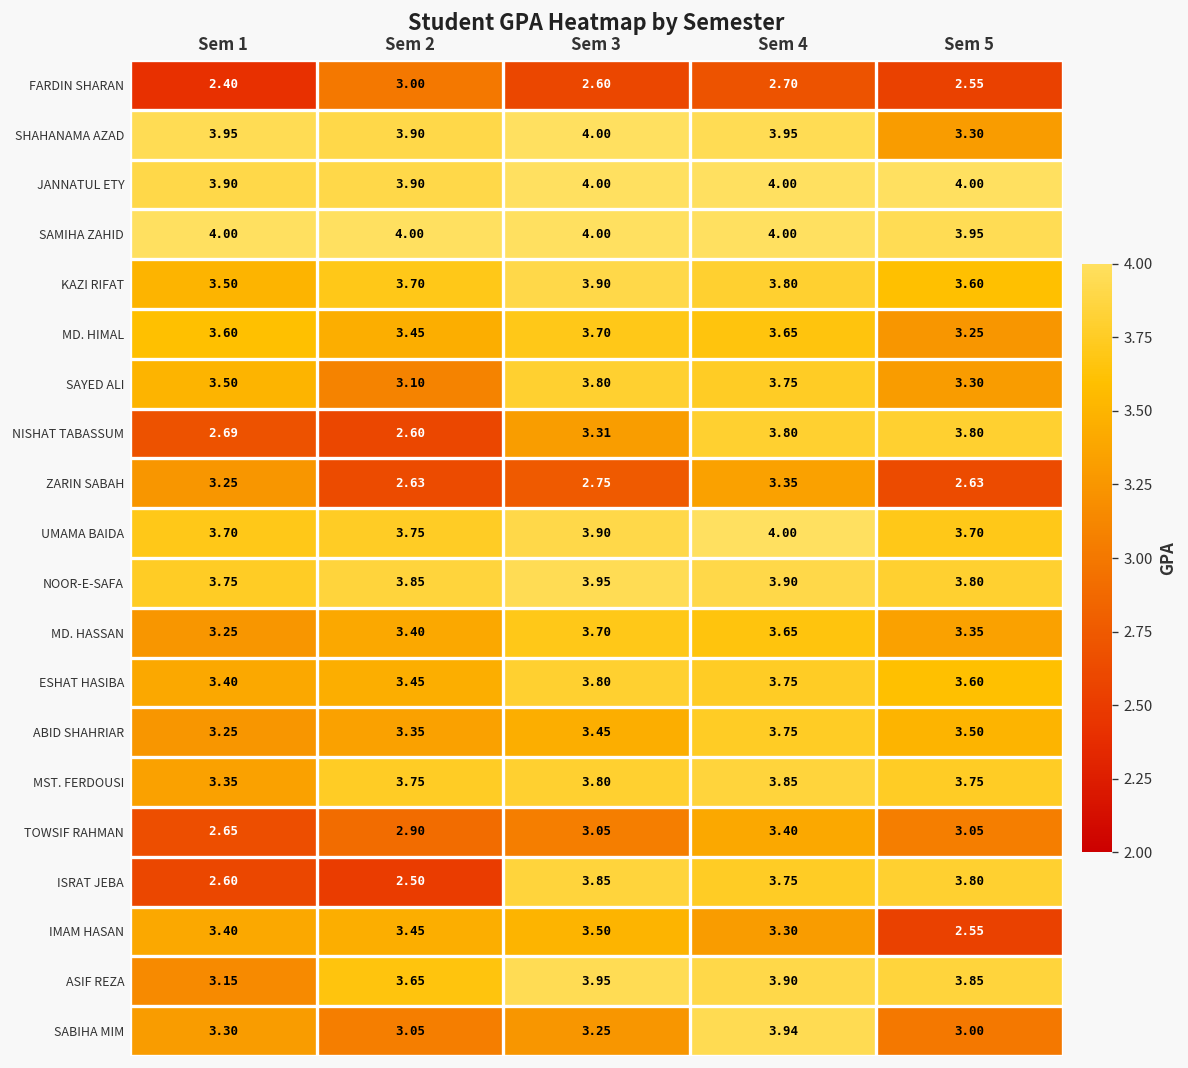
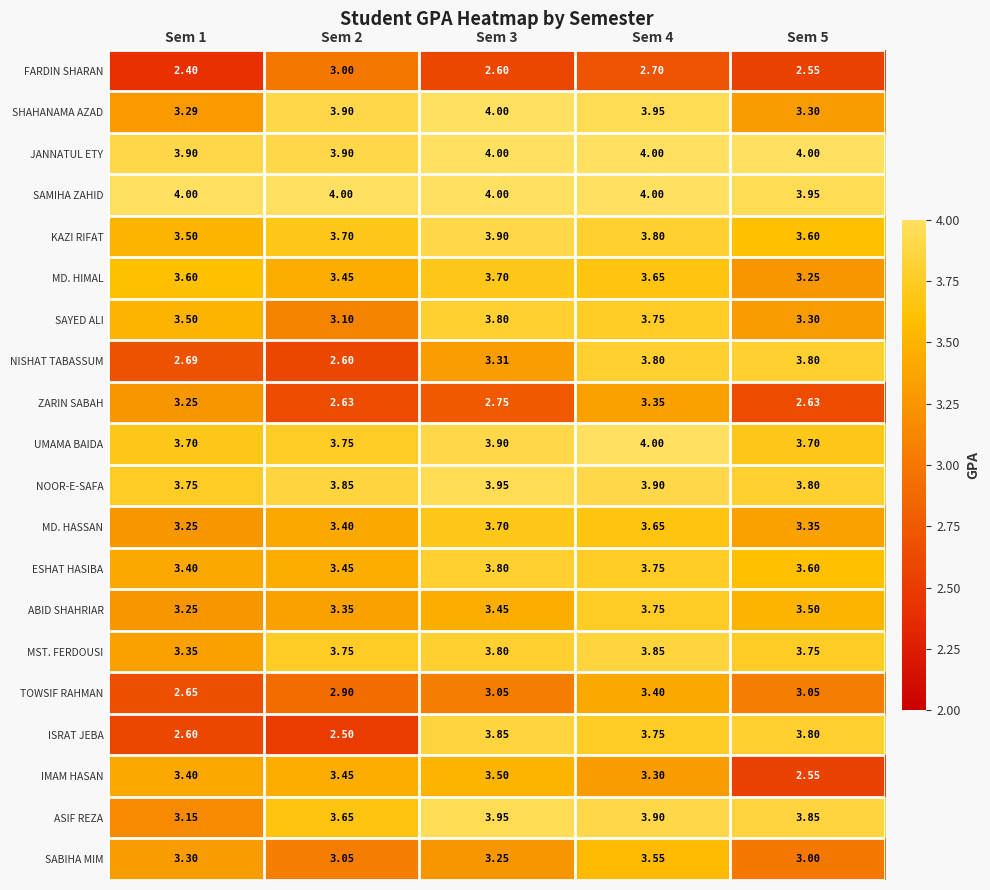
  {
    "FARDIN SHARAN": {
      "Sem 1": 2.40,
      "Sem 2": 3.00,
      "Sem 3": 2.60,
      "Sem 4": 2.70,
      "Sem 5": 2.55
    },
    "SHAHANAMA AZAD": {
-     "Sem 1": 3.95,
+     "Sem 1": 3.29,
      "Sem 2": 3.90,
      "Sem 3": 4.00,
      "Sem 4": 3.95,
      "Sem 5": 3.30
    },
    "JANNATUL ETY": {
      "Sem 1": 3.90,
      "Sem 2": 3.90,
      "Sem 3": 4.00,
      "Sem 4": 4.00,
      "Sem 5": 4.00
    },
    "SAMIHA ZAHID": {
      "Sem 1": 4.00,
      "Sem 2": 4.00,
      "Sem 3": 4.00,
      "Sem 4": 4.00,
      "Sem 5": 3.95
    },
    "KAZI RIFAT": {
      "Sem 1": 3.50,
      "Sem 2": 3.70,
      "Sem 3": 3.90,
      "Sem 4": 3.80,
      "Sem 5": 3.60
    },
    "MD. HIMAL": {
      "Sem 1": 3.60,
      "Sem 2": 3.45,
      "Sem 3": 3.70,
      "Sem 4": 3.65,
      "Sem 5": 3.25
    },
    "SAYED ALI": {
      "Sem 1": 3.50,
      "Sem 2": 3.10,
      "Sem 3": 3.80,
      "Sem 4": 3.75,
      "Sem 5": 3.30
    },
    "NISHAT TABASSUM": {
      "Sem 1": 2.69,
      "Sem 2": 2.60,
      "Sem 3": 3.31,
      "Sem 4": 3.80,
      "Sem 5": 3.80
    },
    "ZARIN SABAH": {
      "Sem 1": 3.25,
      "Sem 2": 2.63,
      "Sem 3": 2.75,
      "Sem 4": 3.35,
      "Sem 5": 2.63
    },
    "UMAMA BAIDA": {
      "Sem 1": 3.70,
      "Sem 2": 3.75,
      "Sem 3": 3.90,
      "Sem 4": 4.00,
      "Sem 5": 3.70
    },
    "NOOR-E-SAFA": {
      "Sem 1": 3.75,
      "Sem 2": 3.85,
      "Sem 3": 3.95,
      "Sem 4": 3.90,
      "Sem 5": 3.80
    },
    "MD. HASSAN": {
      "Sem 1": 3.25,
      "Sem 2": 3.40,
      "Sem 3": 3.70,
      "Sem 4": 3.65,
      "Sem 5": 3.35
    },
    "ESHAT HASIBA": {
      "Sem 1": 3.40,
      "Sem 2": 3.45,
      "Sem 3": 3.80,
      "Sem 4": 3.75,
      "Sem 5": 3.60
    },
    "ABID SHAHRIAR": {
      "Sem 1": 3.25,
      "Sem 2": 3.35,
      "Sem 3": 3.45,
      "Sem 4": 3.75,
      "Sem 5": 3.50
    },
    "MST. FERDOUSI": {
      "Sem 1": 3.35,
      "Sem 2": 3.75,
      "Sem 3": 3.80,
      "Sem 4": 3.85,
      "Sem 5": 3.75
    },
    "TOWSIF RAHMAN": {
      "Sem 1": 2.65,
      "Sem 2": 2.90,
      "Sem 3": 3.05,
      "Sem 4": 3.40,
      "Sem 5": 3.05
    },
    "ISRAT JEBA": {
      "Sem 1": 2.60,
      "Sem 2": 2.50,
      "Sem 3": 3.85,
      "Sem 4": 3.75,
      "Sem 5": 3.80
    },
    "IMAM HASAN": {
      "Sem 1": 3.40,
      "Sem 2": 3.45,
      "Sem 3": 3.50,
      "Sem 4": 3.30,
      "Sem 5": 2.55
    },
    "ASIF REZA": {
      "Sem 1": 3.15,
      "Sem 2": 3.65,
      "Sem 3": 3.95,
      "Sem 4": 3.90,
      "Sem 5": 3.85
    },
    "SABIHA MIM": {
      "Sem 1": 3.30,
      "Sem 2": 3.05,
      "Sem 3": 3.25,
-     "Sem 4": 3.94,
+     "Sem 4": 3.55,
      "Sem 5": 3.00
    }
  }
